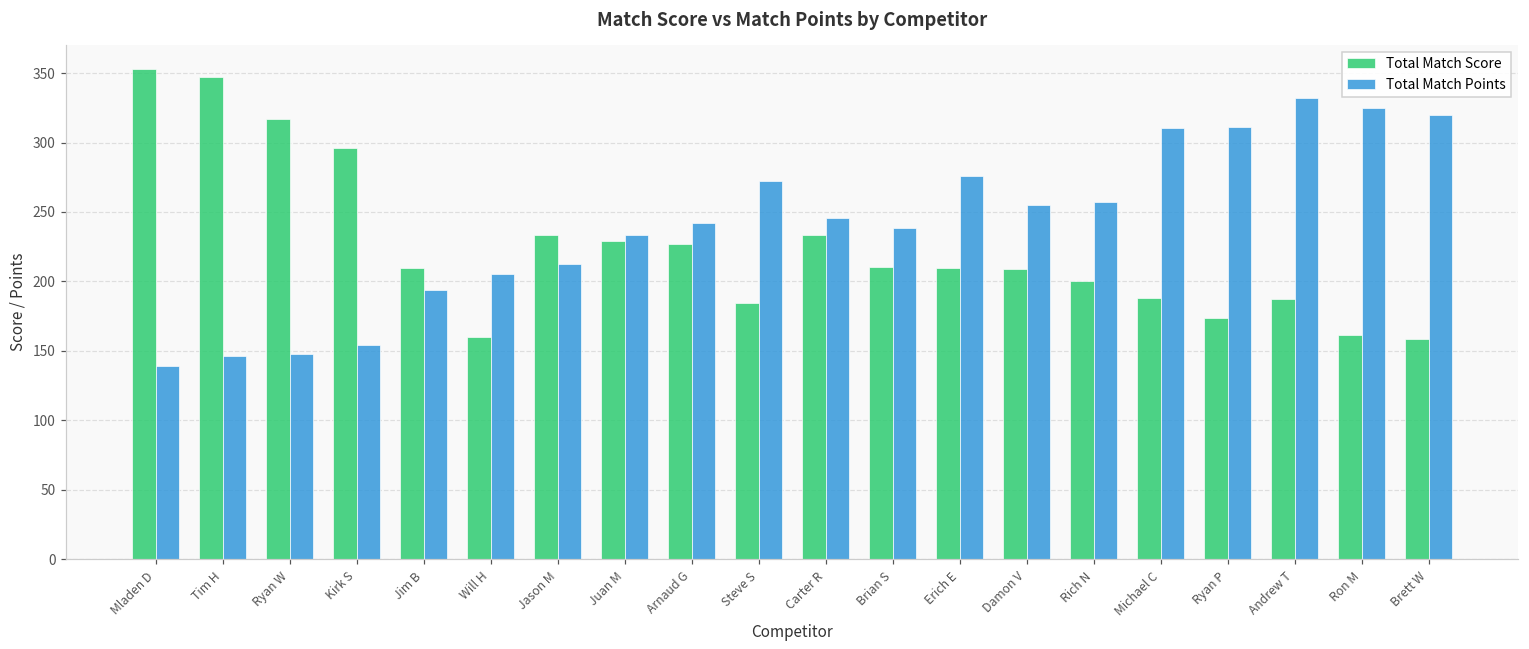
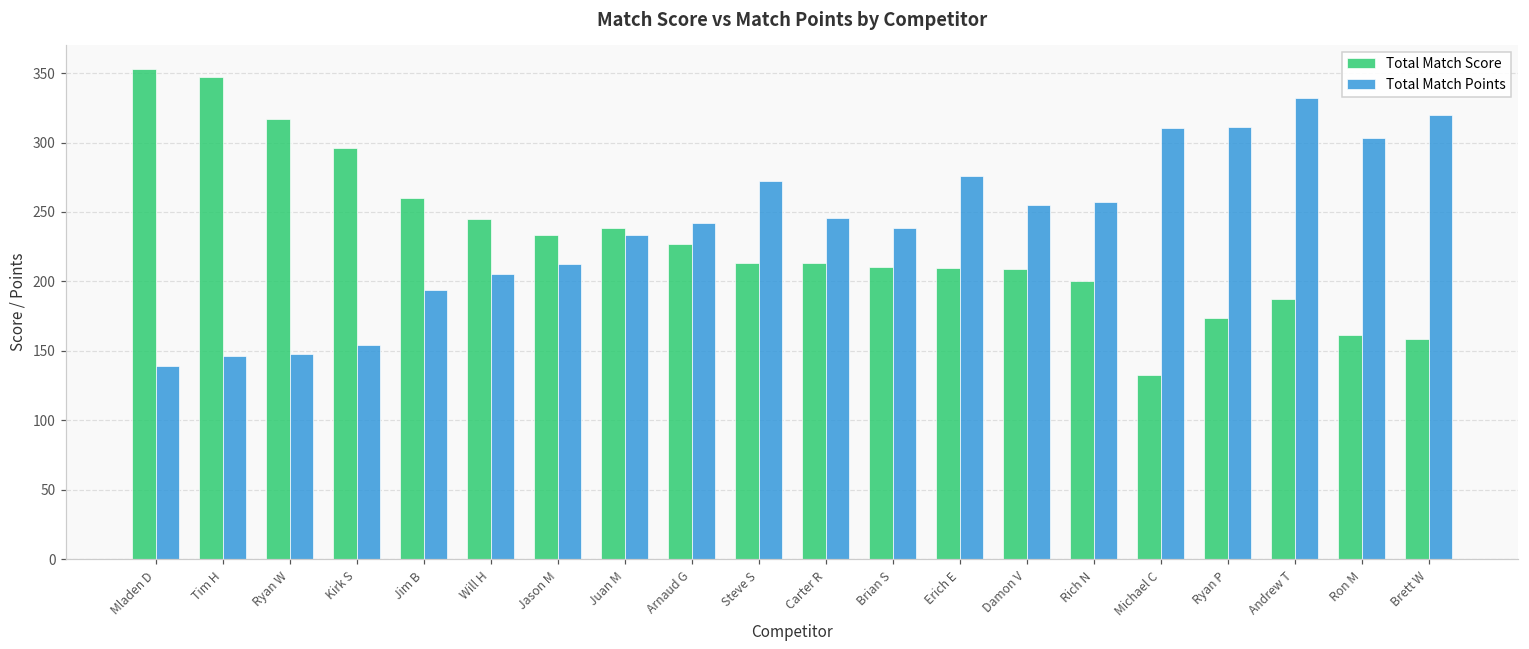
  {
    "Total Match Score": {
      "Mladen D": 353,
      "Tim H": 347,
      "Ryan W": 317,
      "Kirk S": 296,
-     "Jim B": 210,
-     "Will H": 160,
+     "Jim B": 260,
+     "Will H": 245,
      "Jason M": 233,
-     "Juan M": 229,
+     "Juan M": 239,
      "Arnaud G": 227,
-     "Steve S": 185,
-     "Carter R": 234,
+     "Steve S": 214,
+     "Carter R": 213,
      "Brian S": 210,
      "Erich E": 209,
      "Damon V": 209,
      "Rich N": 201,
-     "Michael C": 188,
+     "Michael C": 133,
      "Ryan P": 174,
      "Andrew T": 187,
      "Ron M": 161,
      "Brett W": 159
    },
    "Total Match Points": {
      "Mladen D": 139,
      "Tim H": 147,
      "Ryan W": 148,
      "Kirk S": 155,
      "Jim B": 194,
      "Will H": 205,
      "Jason M": 212,
      "Juan M": 234,
      "Arnaud G": 242,
      "Steve S": 272,
      "Carter R": 246,
      "Brian S": 239,
      "Erich E": 276,
      "Damon V": 255,
      "Rich N": 257,
      "Michael C": 311,
      "Ryan P": 311,
      "Andrew T": 332,
-     "Ron M": 325,
+     "Ron M": 303,
      "Brett W": 320
    }
  }
